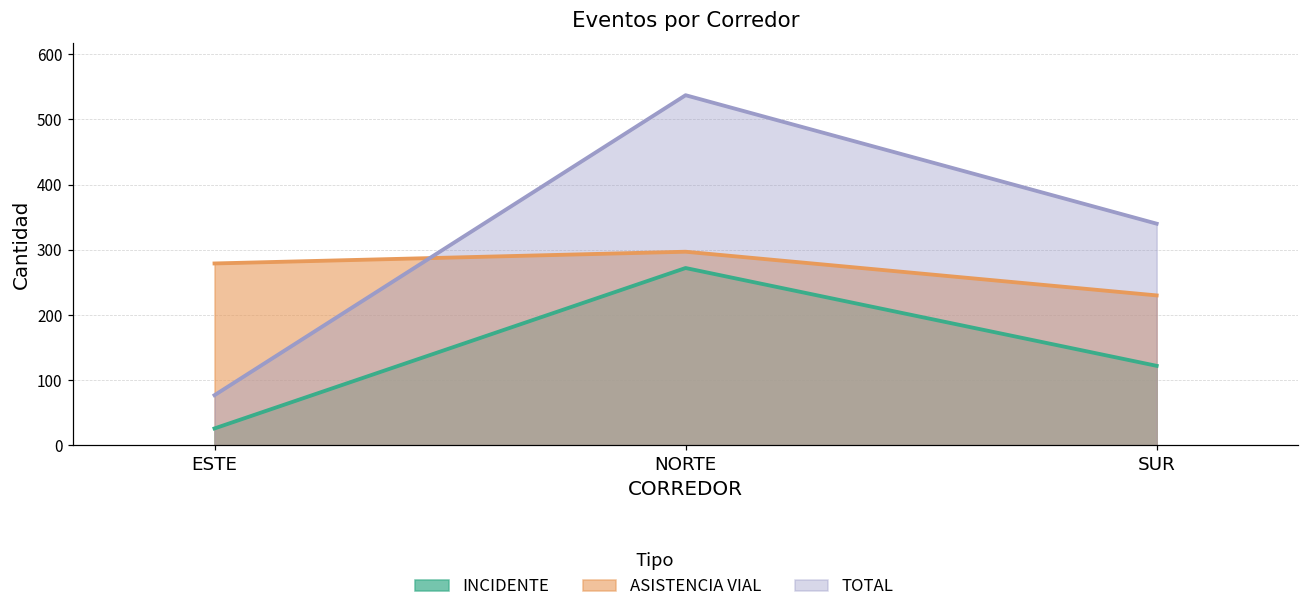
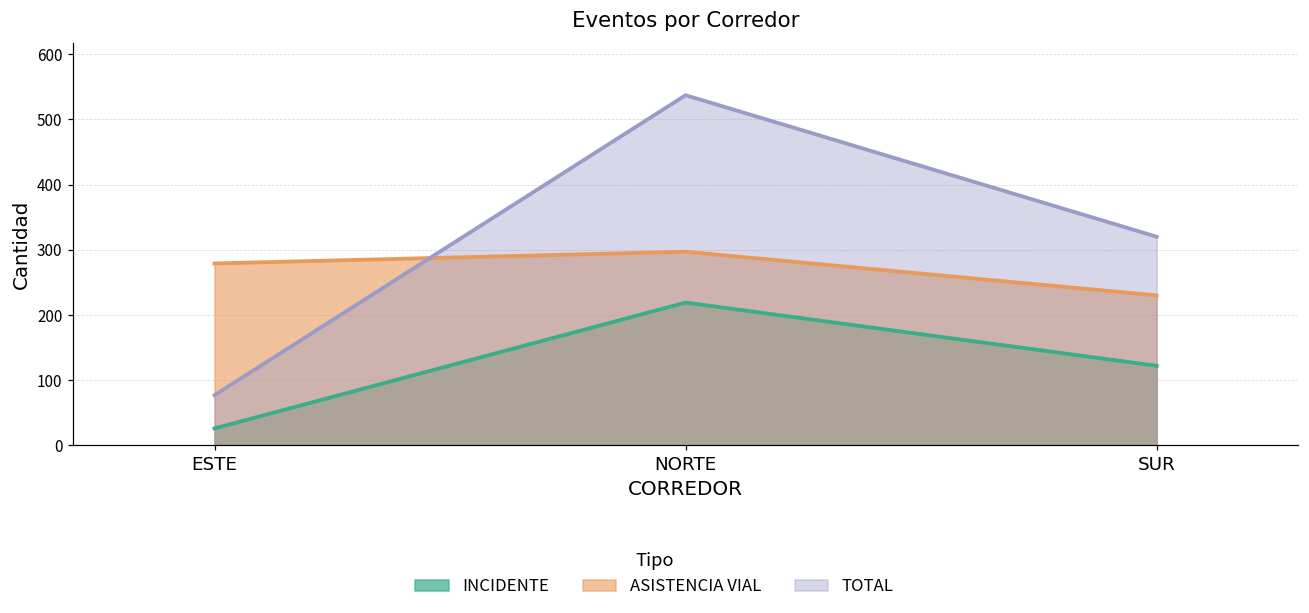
  {
    "INCIDENTE": {
      "ESTE": 30,
-     "NORTE": 270,
+     "NORTE": 220,
      "SUR": 120
    },
    "ASISTENCIA VIAL": {
      "ESTE": 280,
      "NORTE": 300,
      "SUR": 230
    },
    "TOTAL": {
      "ESTE": 80,
      "NORTE": 540,
-     "SUR": 340
+     "SUR": 320
    }
  }
